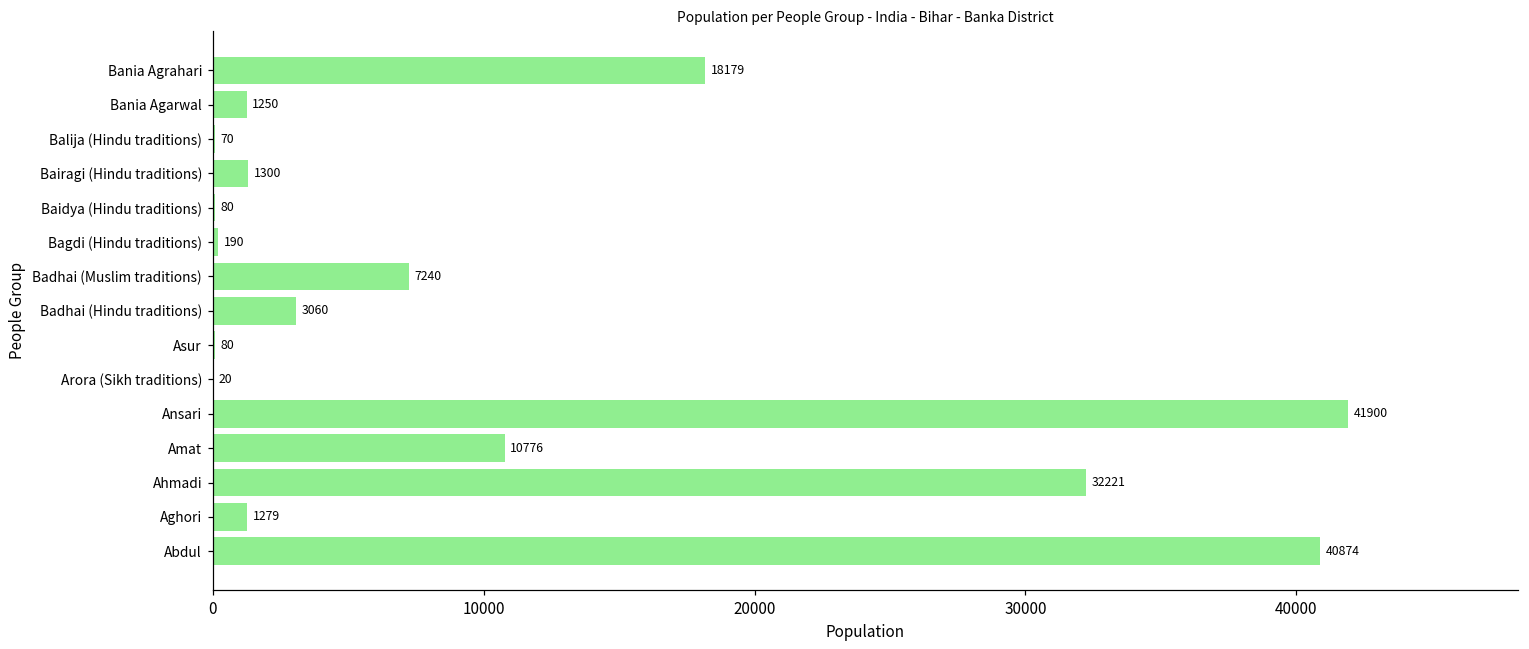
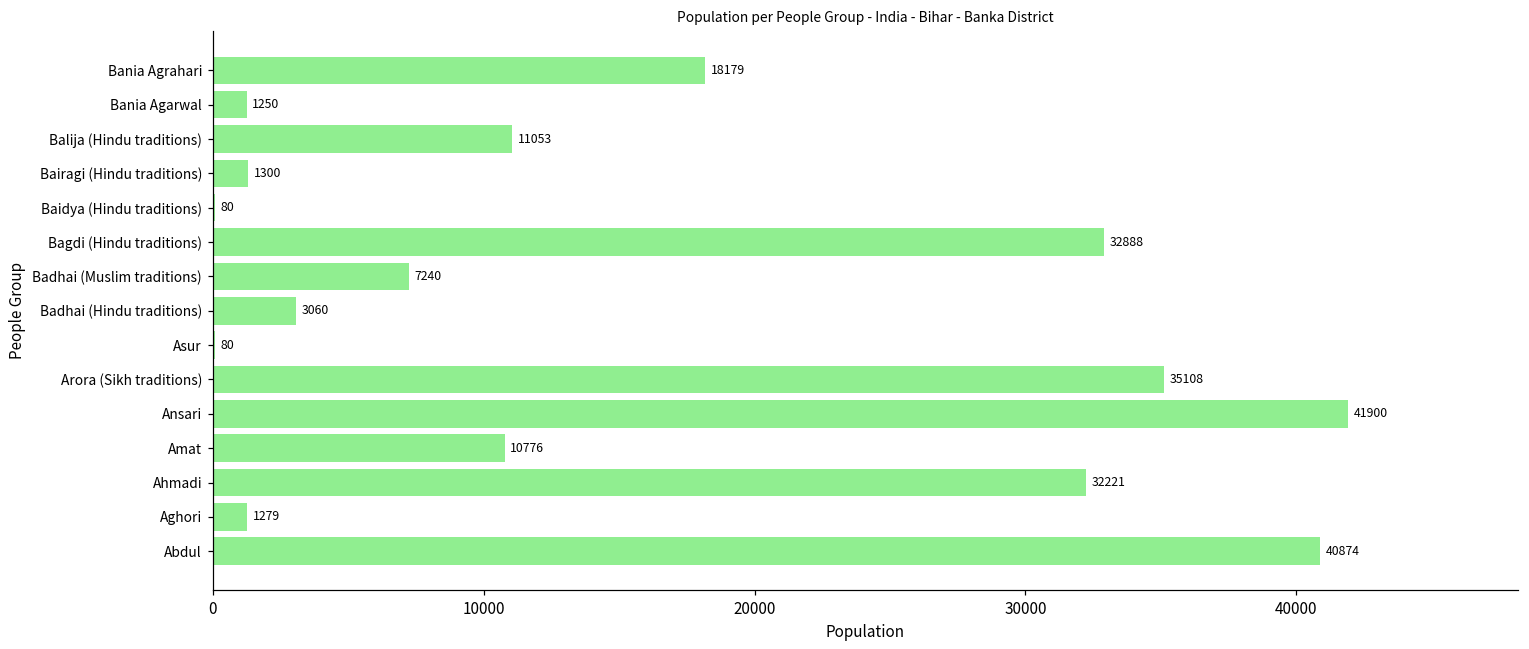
  {
    "Bania Agrahari": 18179,
    "Bania Agarwal": 1250,
-   "Balija (Hindu traditions)": 70,
+   "Balija (Hindu traditions)": 11053,
    "Bairagi (Hindu traditions)": 1300,
    "Baidya (Hindu traditions)": 80,
-   "Bagdi (Hindu traditions)": 190,
+   "Bagdi (Hindu traditions)": 32888,
    "Badhai (Muslim traditions)": 7240,
    "Badhai (Hindu traditions)": 3060,
    "Asur": 80,
-   "Arora (Sikh traditions)": 20,
+   "Arora (Sikh traditions)": 35108,
    "Ansari": 41900,
    "Amat": 10776,
    "Ahmadi": 32221,
    "Aghori": 1279,
    "Abdul": 40874
  }
